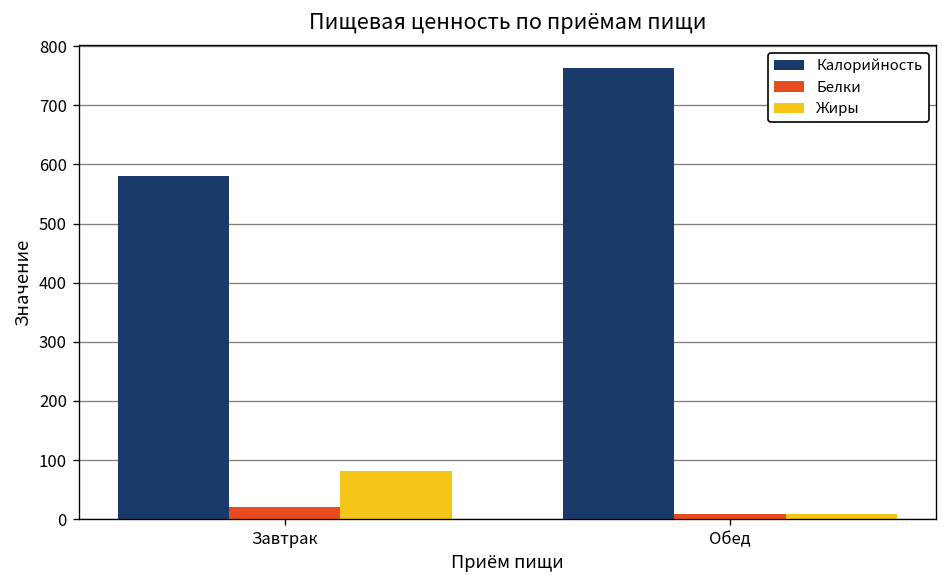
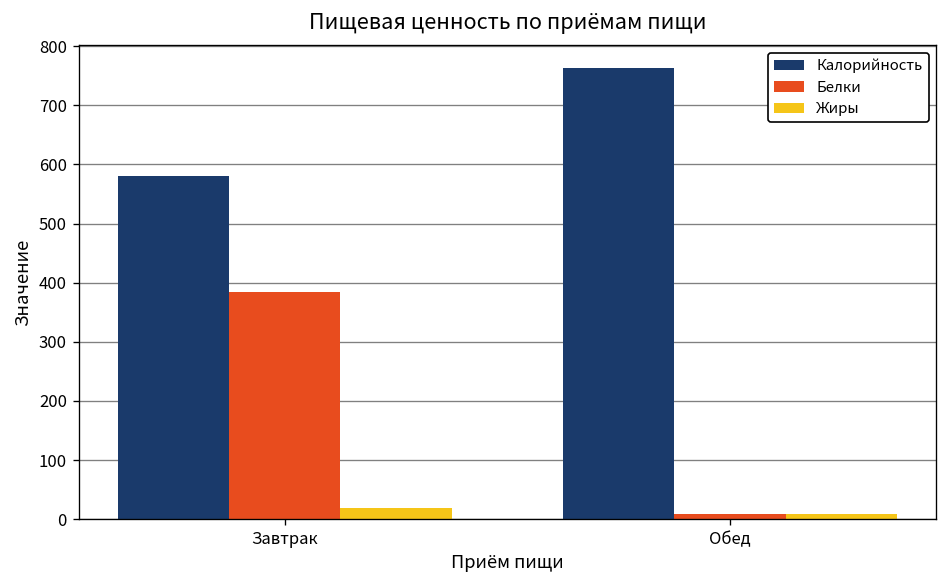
  {
    "Калорийность": {
      "Завтрак": 580,
      "Обед": 760
    },
    "Белки": {
-     "Завтрак": 20,
+     "Завтрак": 380,
      "Обед": 10
    },
    "Жиры": {
-     "Завтрак": 80,
+     "Завтрак": 20,
      "Обед": 10
    }
  }
